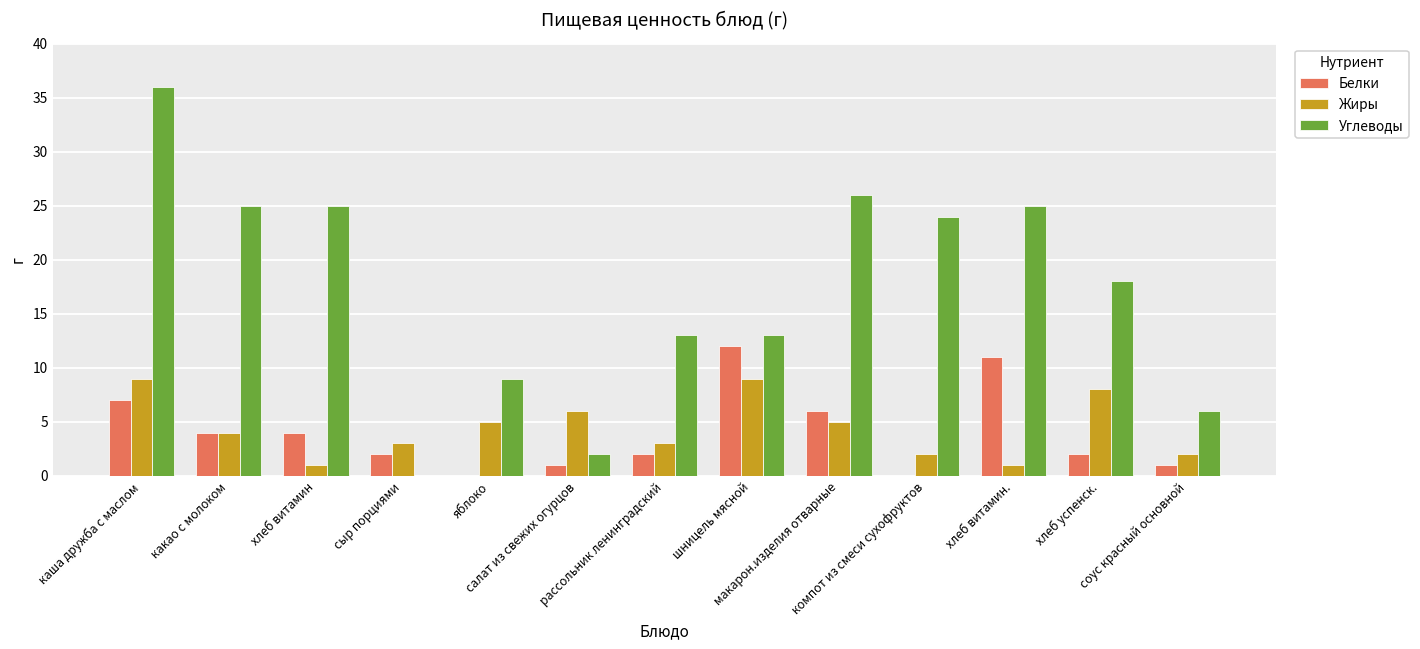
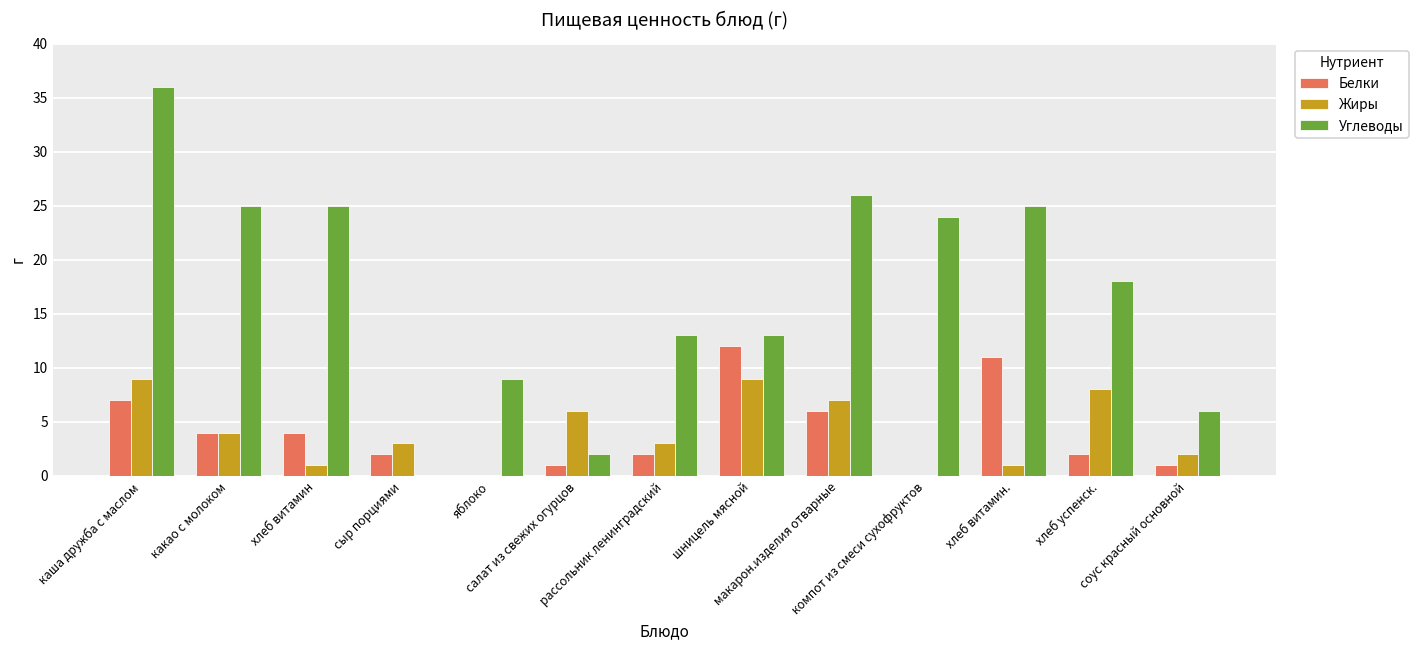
  {
    "Белки": {
      "каша дружба с маслом": 7,
      "какао с молоком": 4,
      "хлеб витамин": 4,
      "сыр порциями": 2,
      "яблоко": 0,
      "салат из свежих огурцов": 1,
      "рассольник ленинградский": 2,
      "шницель мясной": 12,
      "макарон.изделия отварные": 6,
      "компот из смеси сухофруктов": 0,
      "хлеб витамин.": 11,
      "хлеб успенск.": 2,
      "соус красный основной": 1
    },
    "Жиры": {
      "каша дружба с маслом": 9,
      "какао с молоком": 4,
      "хлеб витамин": 1,
      "сыр порциями": 3,
-     "яблоко": 5,
+     "яблоко": 0,
      "салат из свежих огурцов": 6,
      "рассольник ленинградский": 3,
      "шницель мясной": 9,
-     "макарон.изделия отварные": 5,
-     "компот из смеси сухофруктов": 2,
+     "макарон.изделия отварные": 7,
+     "компот из смеси сухофруктов": 0,
      "хлеб витамин.": 1,
      "хлеб успенск.": 8,
      "соус красный основной": 2
    },
    "Углеводы": {
      "каша дружба с маслом": 36,
      "какао с молоком": 25,
      "хлеб витамин": 25,
      "сыр порциями": 0,
      "яблоко": 9,
      "салат из свежих огурцов": 2,
      "рассольник ленинградский": 13,
      "шницель мясной": 13,
      "макарон.изделия отварные": 26,
      "компот из смеси сухофруктов": 24,
      "хлеб витамин.": 25,
      "хлеб успенск.": 18,
      "соус красный основной": 6
    }
  }
